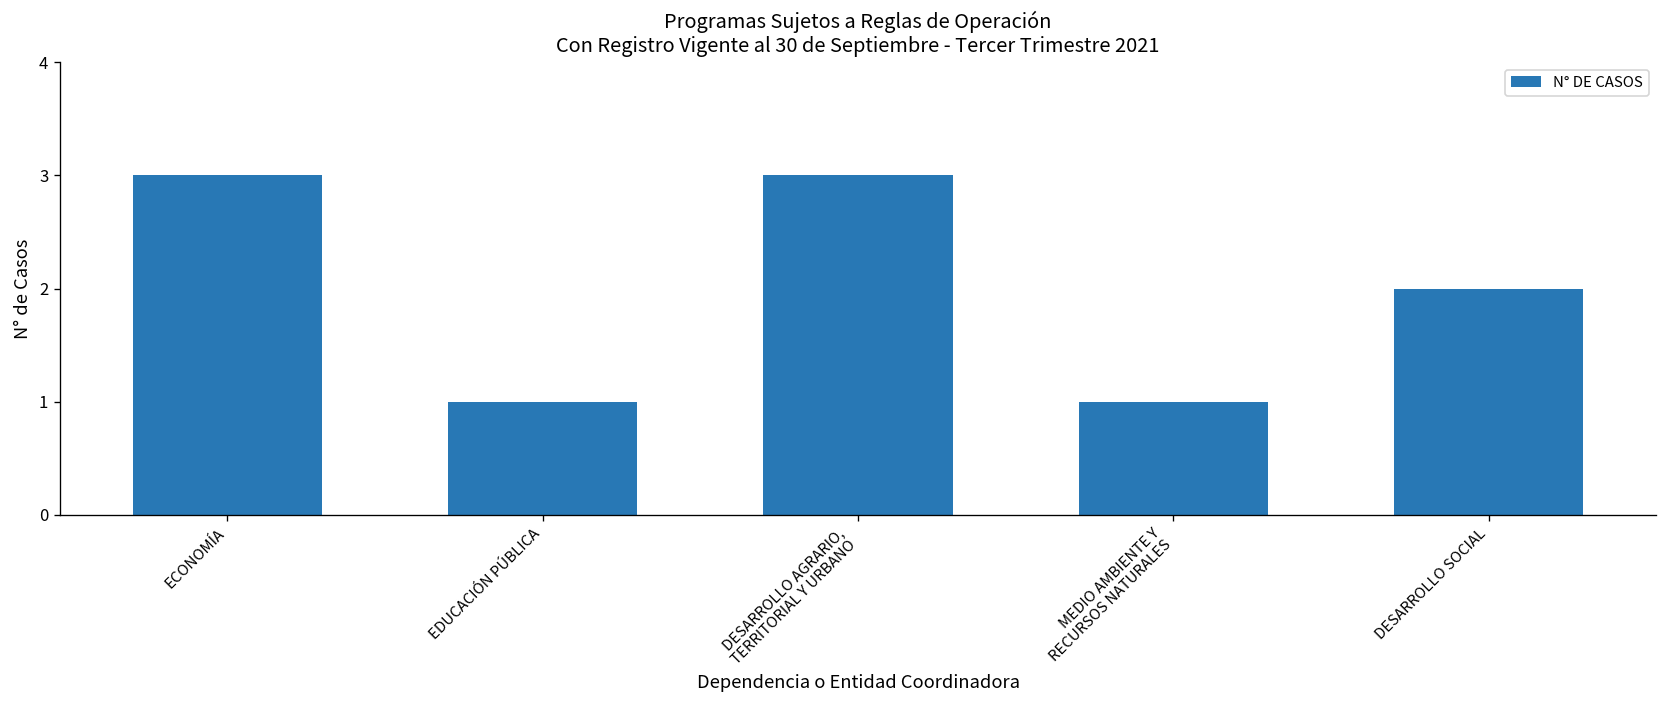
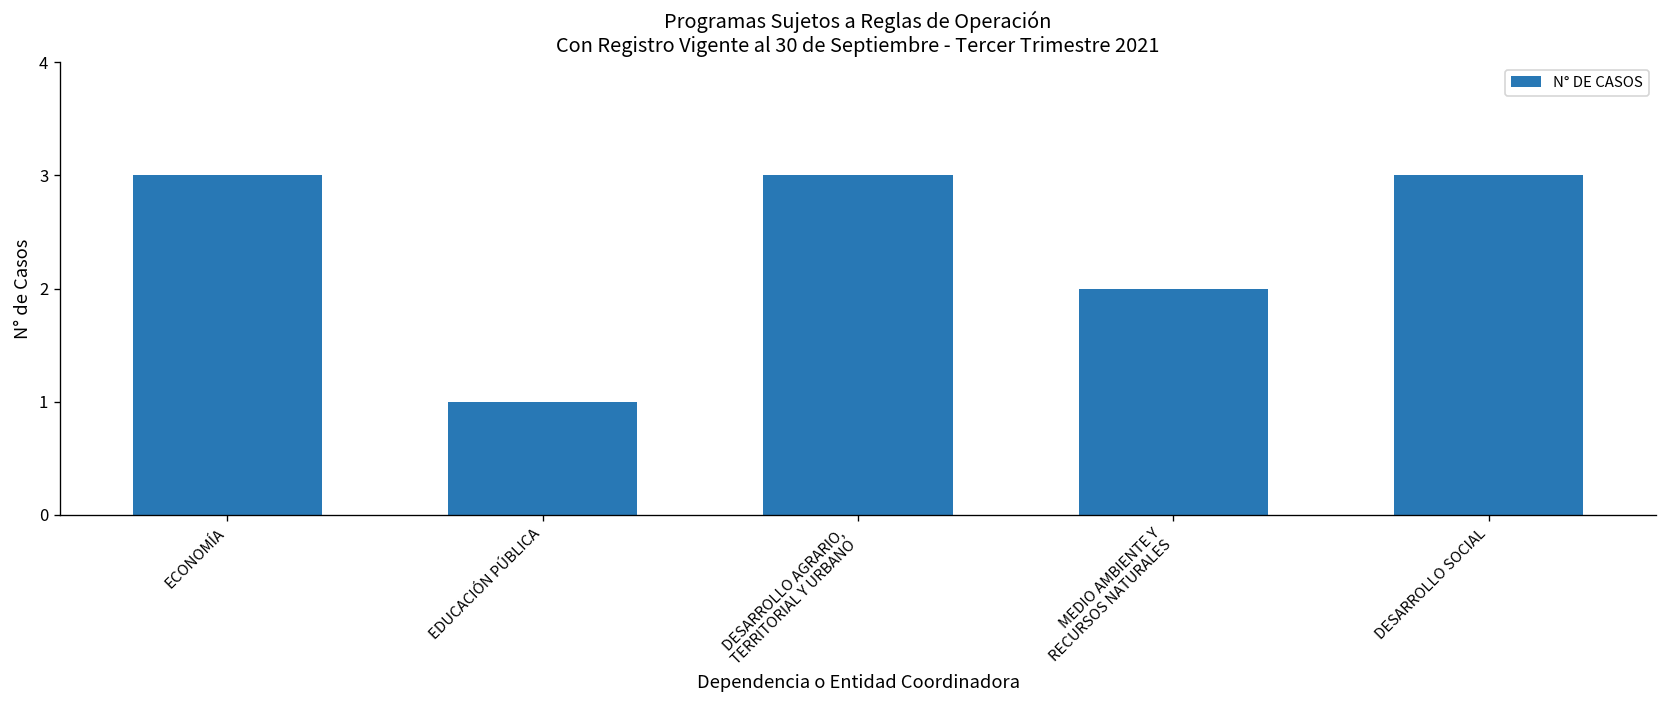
  {
    "ECONOMÍA": 3,
    "EDUCACIÓN PÚBLICA": 1,
    "DESARROLLO AGRARIO, TERRITORIAL Y URBANO": 3,
-   "MEDIO AMBIENTE Y RECURSOS NATURALES": 1,
-   "DESARROLLO SOCIAL": 2
+   "MEDIO AMBIENTE Y RECURSOS NATURALES": 2,
+   "DESARROLLO SOCIAL": 3
  }
